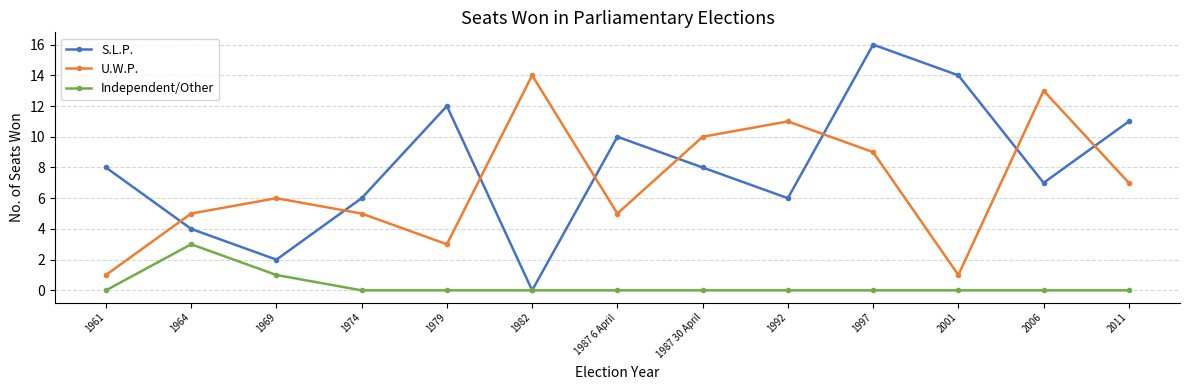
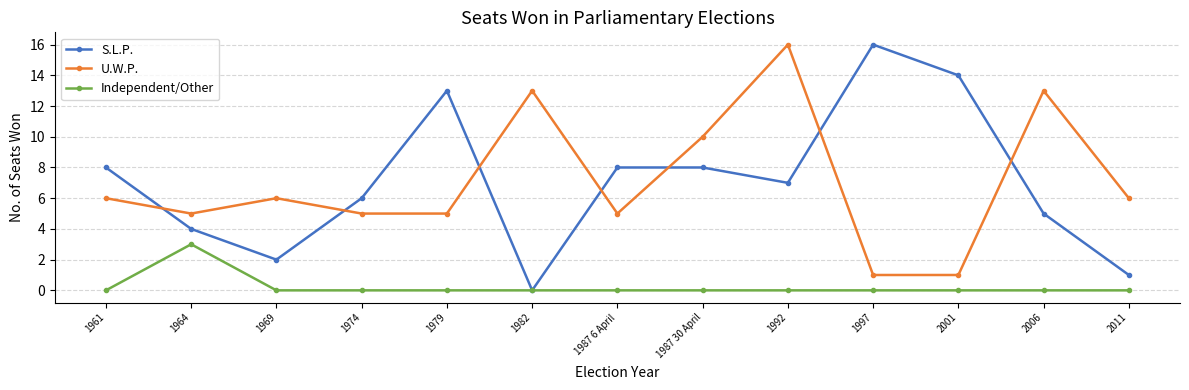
  {
    "S.L.P.": {
      "1961": 8,
      "1964": 4,
      "1969": 2,
      "1974": 6,
-     "1979": 12,
-     "1987 6 April": 10,
+     "1979": 13,
+     "1987 6 April": 8,
      "1987 30 April": 8,
-     "1992": 6,
+     "1992": 7,
      "1997": 16,
      "2001": 14,
-     "2006": 7,
-     "2011": 11
+     "2006": 5,
+     "2011": 1
    },
    "U.W.P.": {
-     "1961": 1,
+     "1961": 6,
      "1964": 5,
      "1969": 6,
      "1974": 5,
-     "1979": 3,
-     "1982": 14,
+     "1979": 5,
+     "1982": 13,
      "1987 6 April": 5,
      "1987 30 April": 10,
-     "1992": 11,
-     "1997": 9,
+     "1992": 16,
+     "1997": 1,
      "2001": 1,
      "2006": 13,
-     "2011": 7
+     "2011": 6
    },
    "Independent/Other": {
      "1961": 0,
      "1964": 3,
-     "1969": 1,
+     "1969": 0,
      "1974": 0,
      "1979": 0,
      "1987 6 April": 0,
      "1987 30 April": 0,
      "1992": 0,
      "1997": 0,
      "2001": 0,
      "2006": 0,
      "2011": 0
    }
  }
